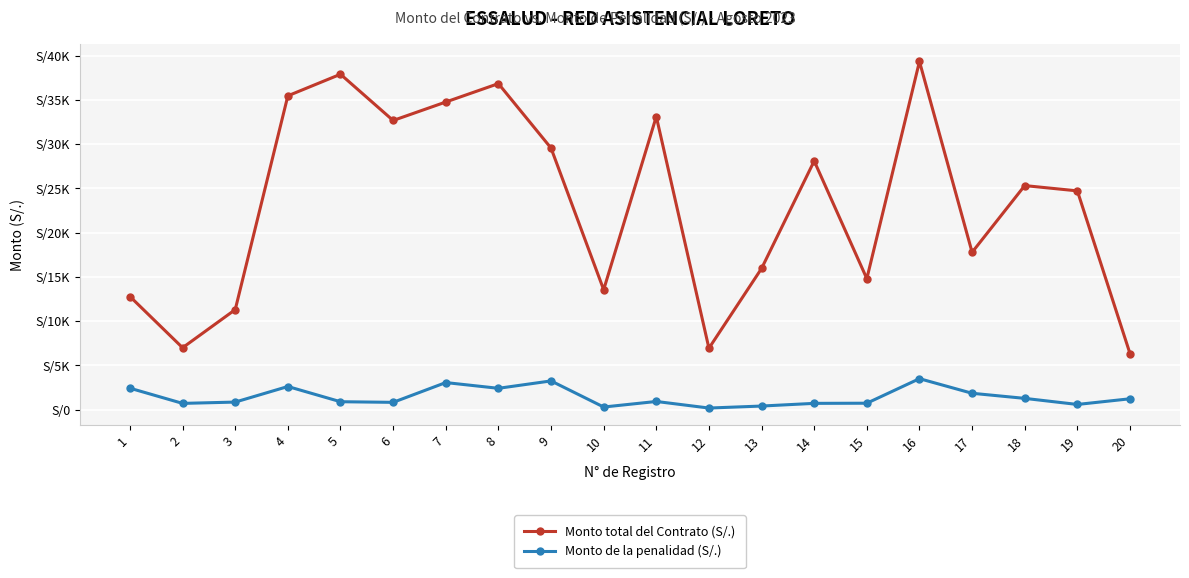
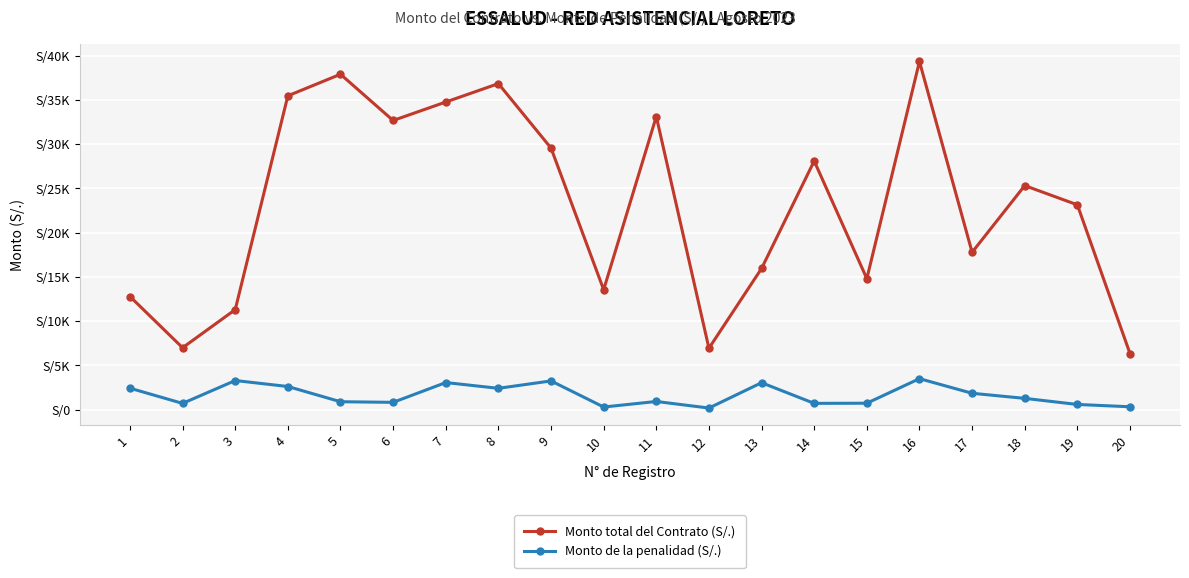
  {
    "Monto total del Contrato (S/.)": {
      "1": "S/13000",
      "2": "S/7000",
      "3": "S/11000",
      "4": "S/35000",
      "5": "S/38000",
      "6": "S/33000",
      "7": "S/35000",
      "8": "S/37000",
      "9": "S/30000",
      "10": "S/14000",
      "11": "S/33000",
      "12": "S/7000",
      "13": "S/16000",
      "14": "S/28000",
      "15": "S/15000",
      "16": "S/39000",
      "17": "S/18000",
      "18": "S/25000",
-     "19": "S/25000",
+     "19": "S/23000",
      "20": "S/6000"
    },
    "Monto de la penalidad (S/.)": {
      "1": "S/2000",
      "2": "S/1000",
-     "3": "S/1000",
+     "3": "S/3000",
      "4": "S/3000",
      "5": "S/1000",
      "6": "S/1000",
      "7": "S/3000",
      "8": "S/2000",
      "9": "S/3000",
      "10": "S/0",
      "11": "S/1000",
      "12": "S/0",
-     "13": "S/0",
+     "13": "S/3000",
      "14": "S/1000",
      "15": "S/1000",
      "16": "S/3000",
      "17": "S/2000",
      "18": "S/1000",
      "19": "S/1000",
-     "20": "S/1000"
+     "20": "S/0"
    }
  }
